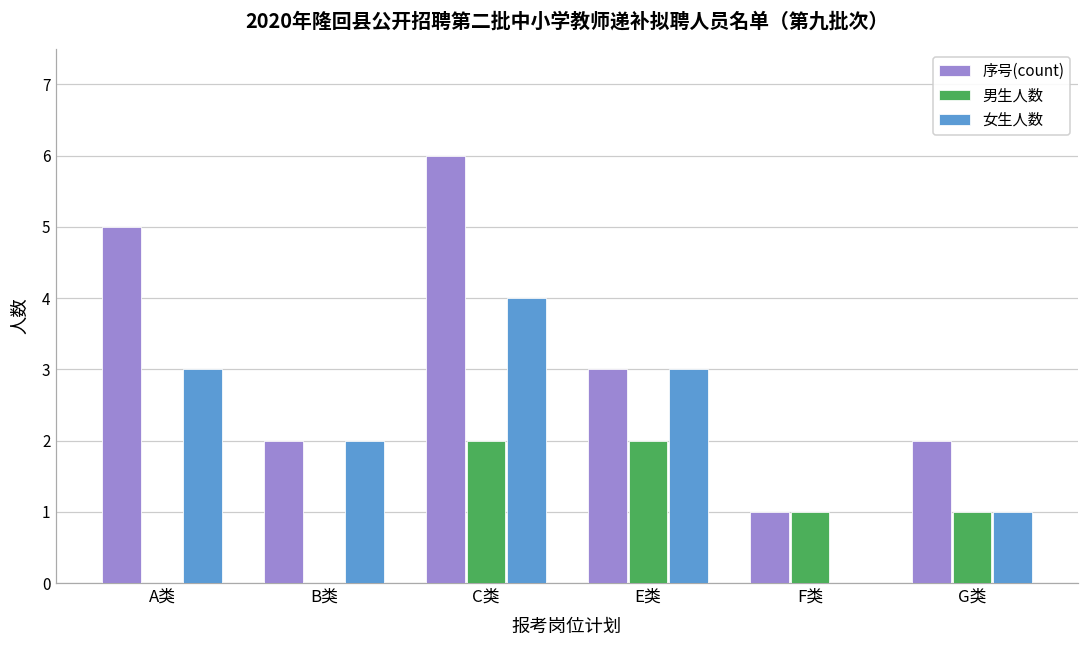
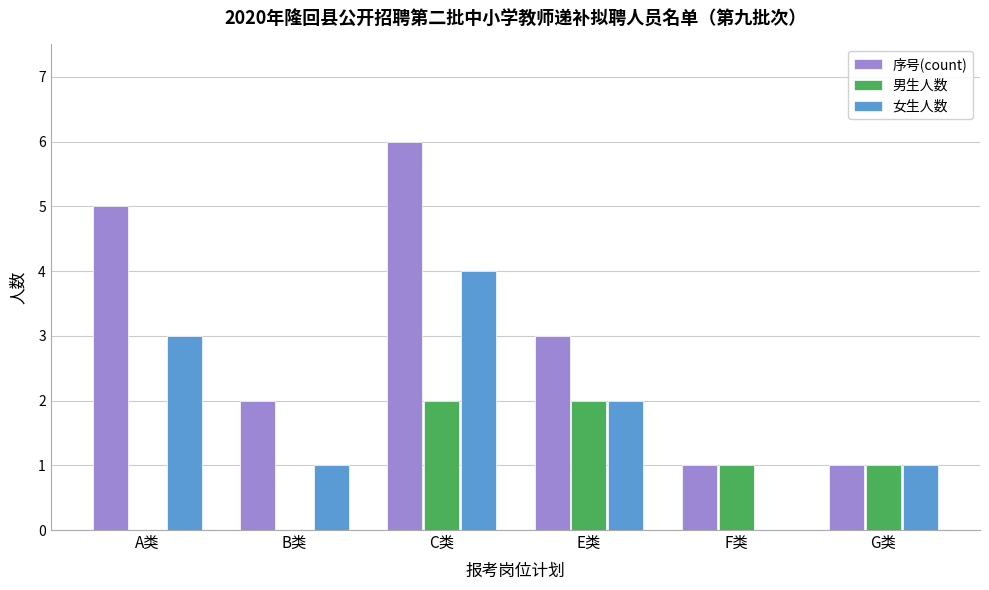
  {
    "序号(count)": {
      "A类": 5,
      "B类": 2,
      "C类": 6,
      "E类": 3,
      "F类": 1,
-     "G类": 2
+     "G类": 1
    },
    "男生人数": {
      "A类": 0,
      "B类": 0,
      "C类": 2,
      "E类": 2,
      "F类": 1,
      "G类": 1
    },
    "女生人数": {
      "A类": 3,
-     "B类": 2,
+     "B类": 1,
      "C类": 4,
-     "E类": 3,
+     "E类": 2,
      "F类": 0,
      "G类": 1
    }
  }
